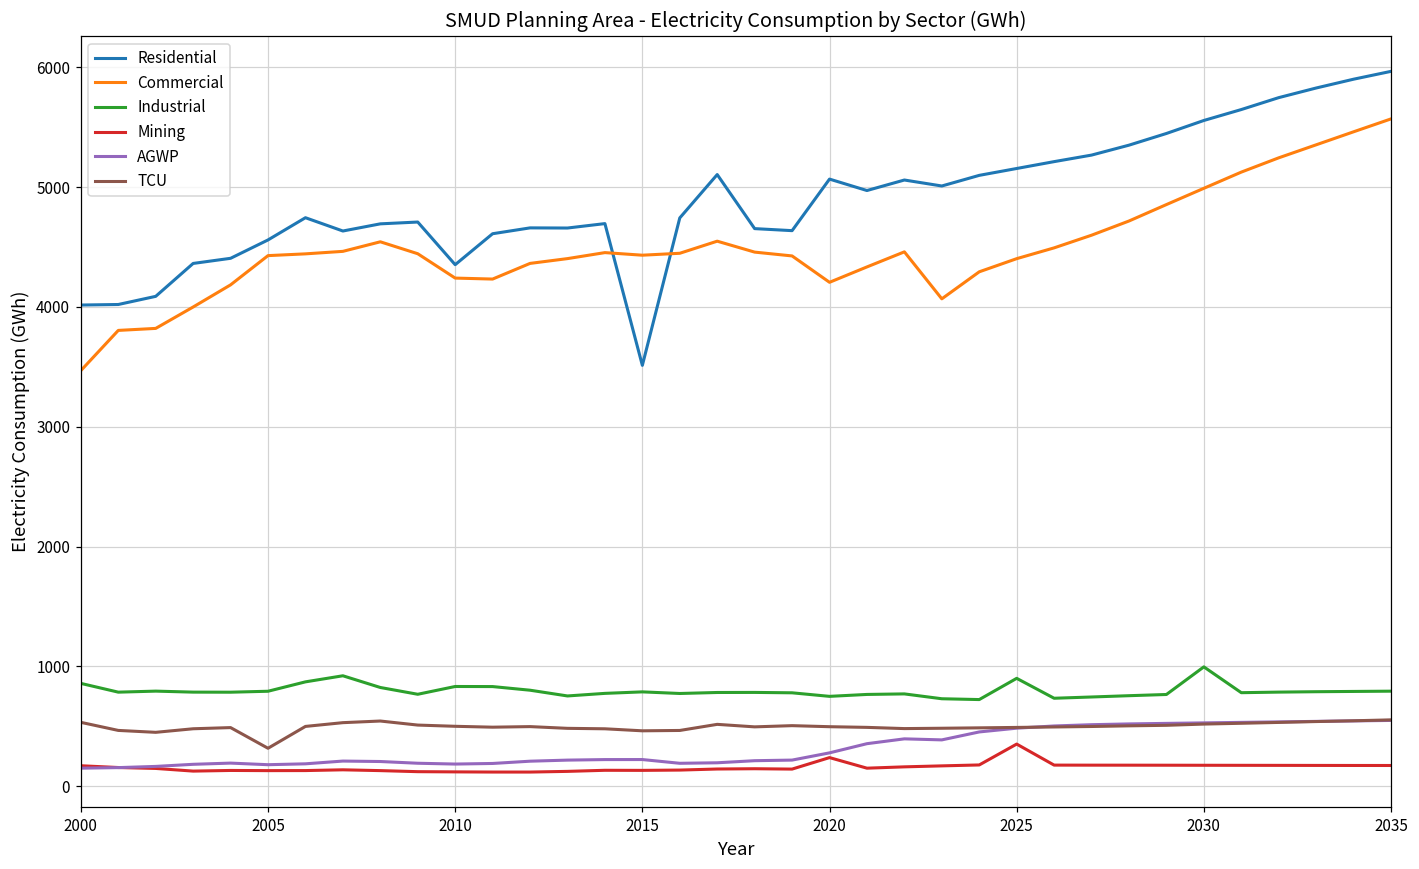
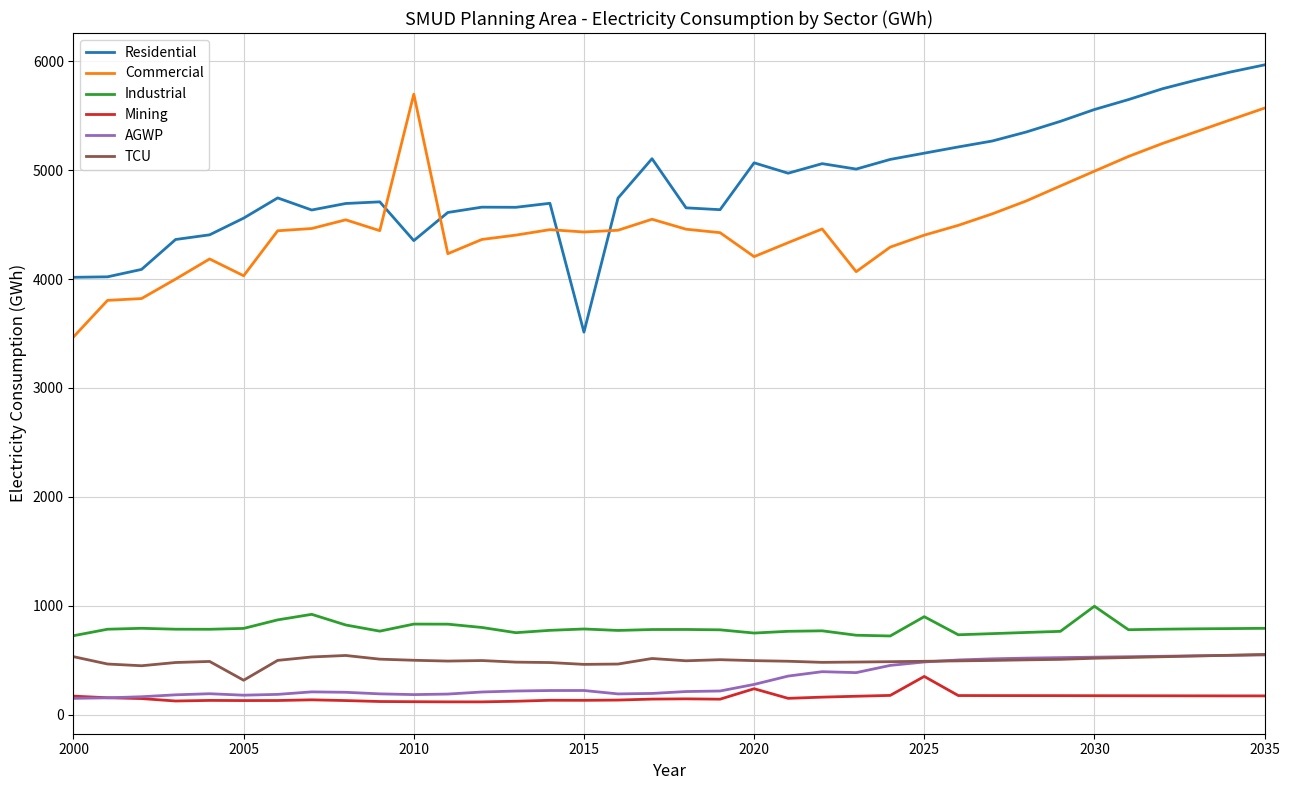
  {
    "Residential": {
      "2000": 4020,
      "2005": 4560,
      "2010": 4350,
      "2015": 3510,
      "2020": 5070,
      "2025": 5160,
      "2030": 5560,
      "2035": 5970
    },
    "Commercial": {
      "2000": 3470,
-     "2005": 4430,
-     "2010": 4240,
+     "2005": 4030,
+     "2010": 5700,
      "2015": 4430,
      "2020": 4210,
      "2025": 4400,
      "2030": 4990,
      "2035": 5570
    },
    "Industrial": {
-     "2000": 860,
+     "2000": 730,
      "2005": 790,
      "2010": 830,
      "2015": 790,
      "2020": 750,
      "2025": 900,
      "2030": 1000,
      "2035": 790
    },
    "Mining": {
      "2005": 130,
      "2010": 120,
      "2015": 130,
      "2020": 240,
      "2025": 350,
      "2030": 170,
      "2035": 170
    },
    "AGWP": {
      "2005": 180,
      "2010": 180,
      "2015": 220,
      "2020": 280
    },
    "TCU": {
      "2000": 530,
      "2005": 320,
      "2010": 500,
      "2015": 460,
      "2020": 500
    }
  }
